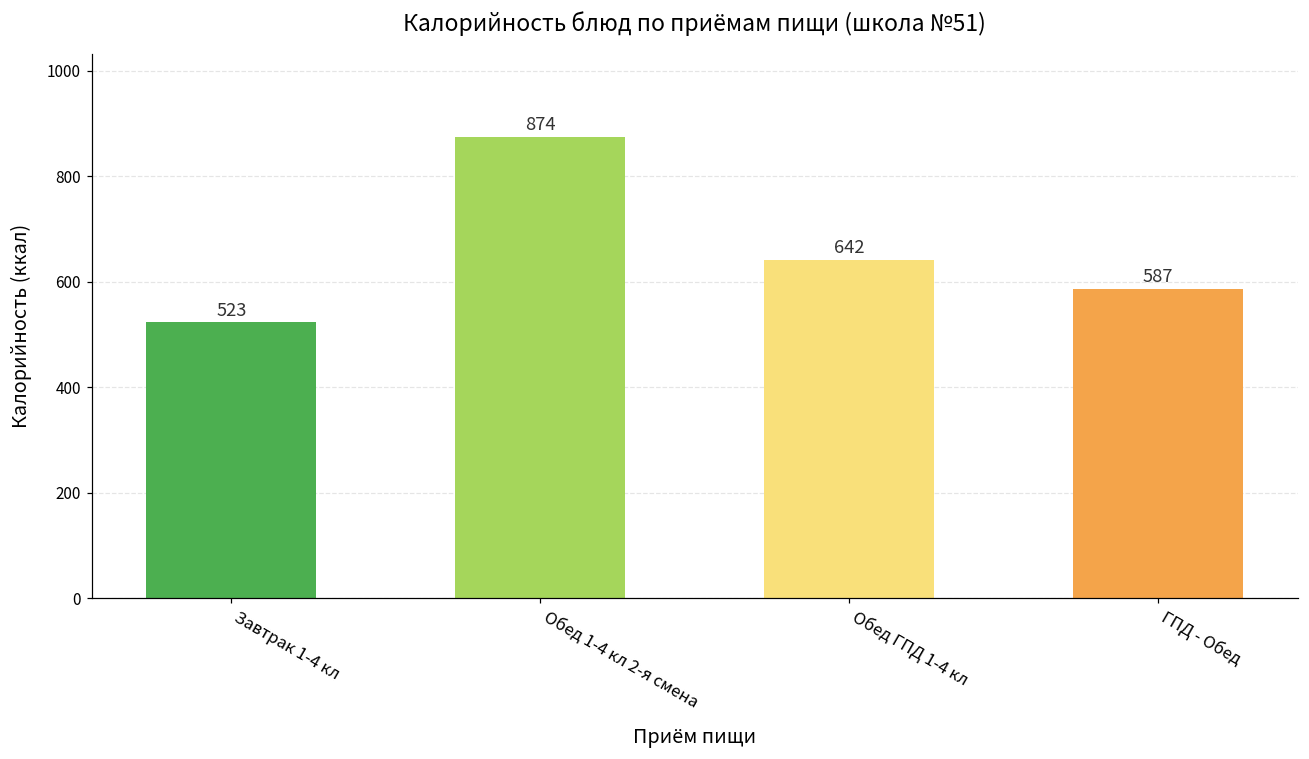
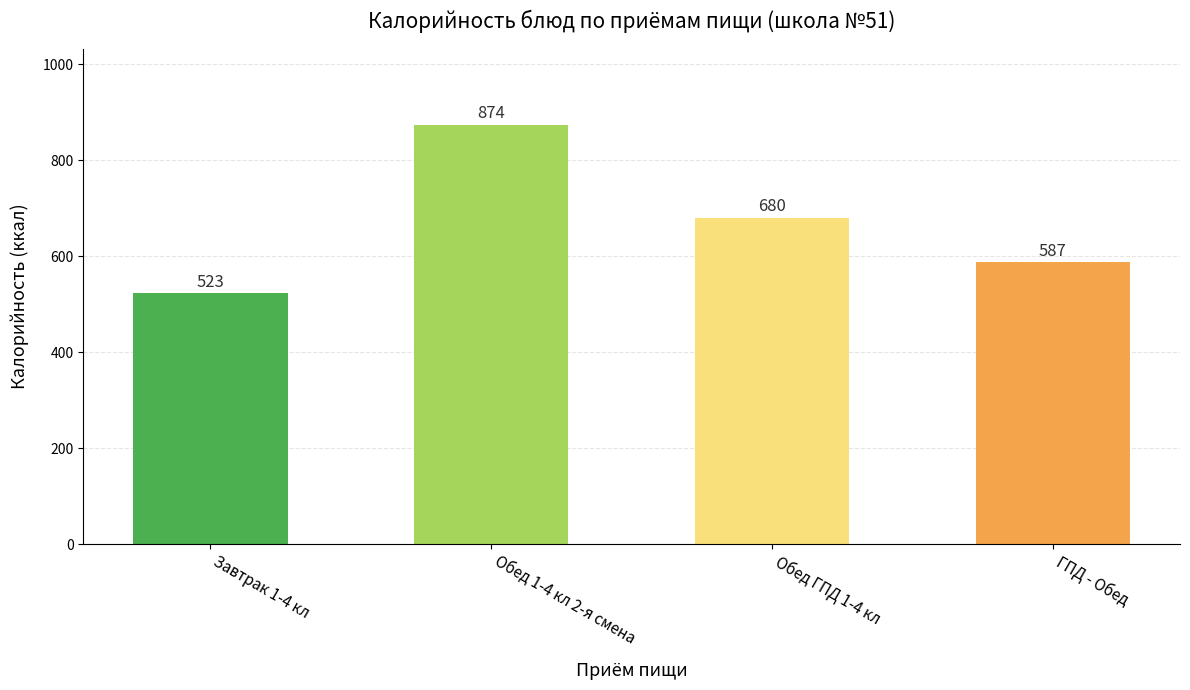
  {
    "Завтрак 1-4 кл": 523,
    "Обед 1-4 кл 2-я смена": 874,
-   "Обед ГПД 1-4 кл": 642,
+   "Обед ГПД 1-4 кл": 680,
    "ГПД - Обед": 587
  }
